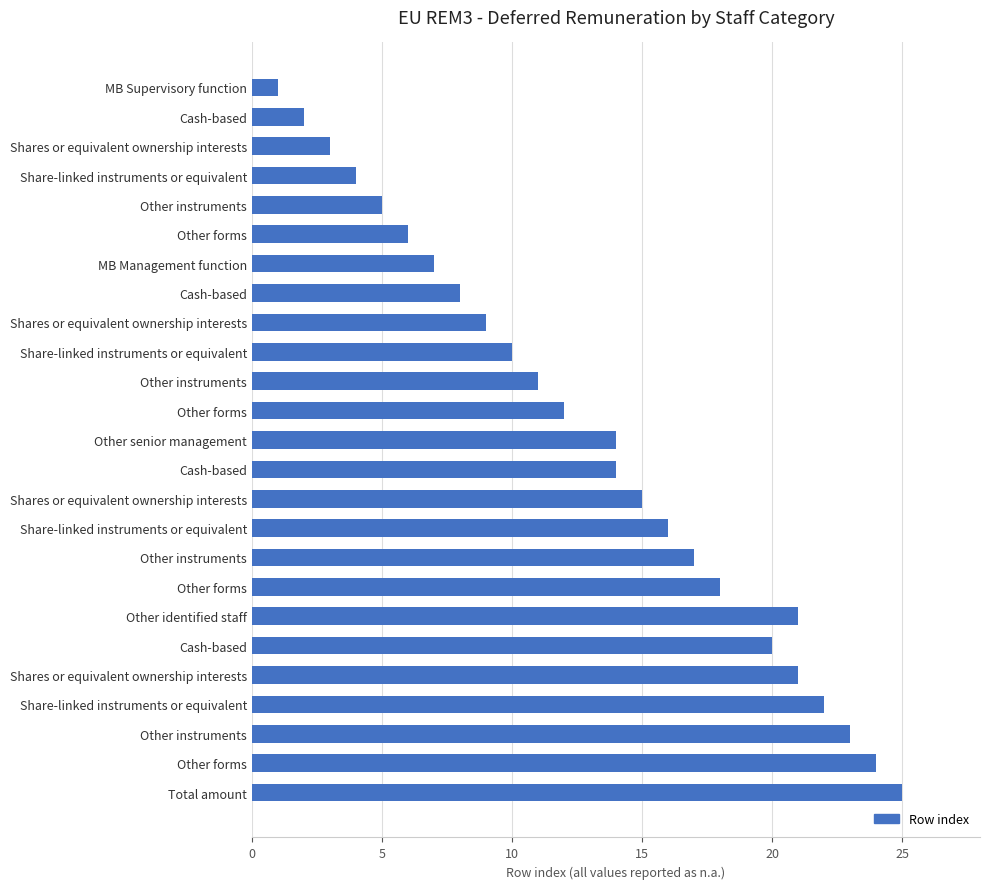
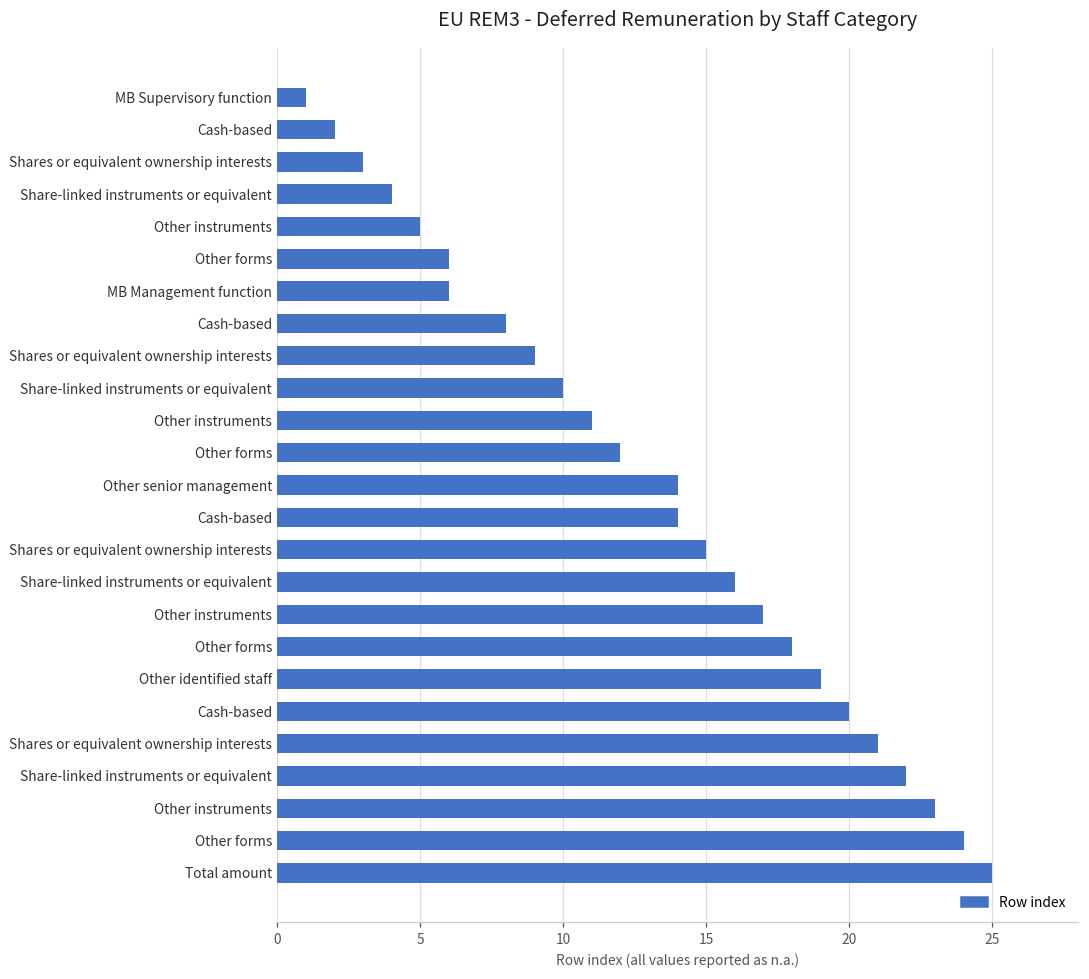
  {
    "MB Supervisory function": 1,
-   "MB Management function": 7,
+   "MB Management function": 6,
    "Other senior management": 14,
-   "Other identified staff": 21,
+   "Other identified staff": 19,
    "Total amount": 25
  }
